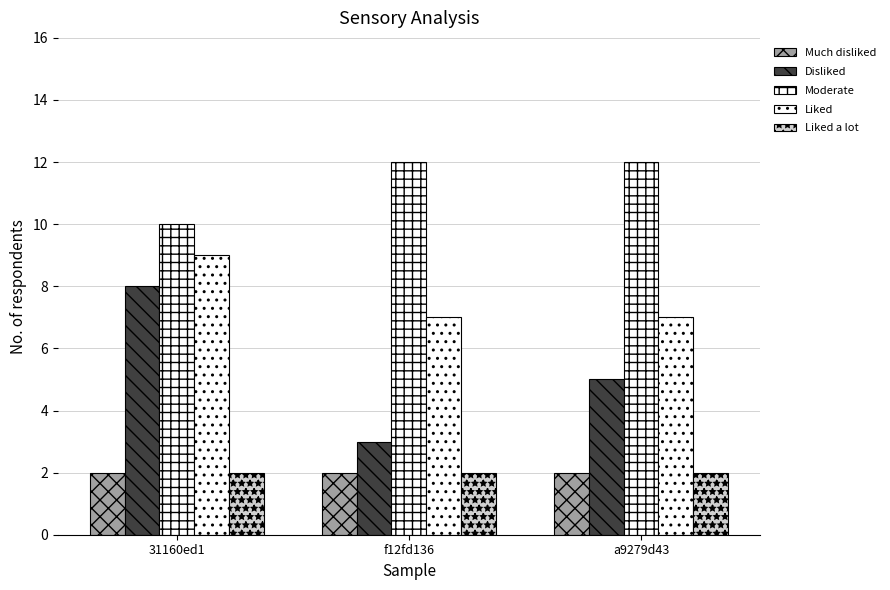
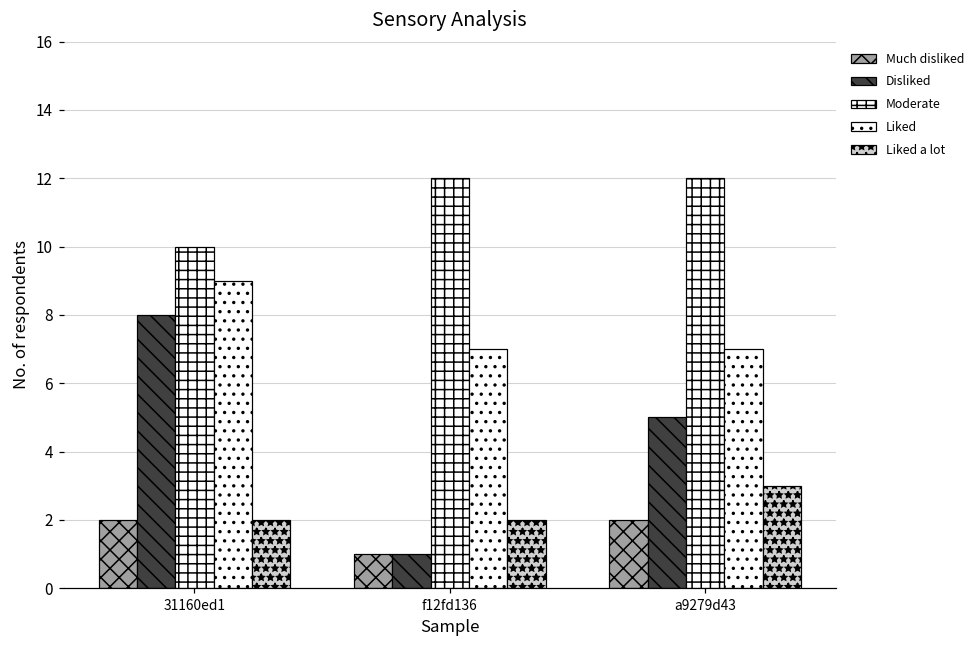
  {
    "Much disliked": {
      "31160ed1": 2,
-     "f12fd136": 2,
+     "f12fd136": 1,
      "a9279d43": 2
    },
    "Disliked": {
      "31160ed1": 8,
-     "f12fd136": 3,
+     "f12fd136": 1,
      "a9279d43": 5
    },
    "Liked a lot": {
      "31160ed1": 2,
      "f12fd136": 2,
-     "a9279d43": 2
+     "a9279d43": 3
    }
  }
